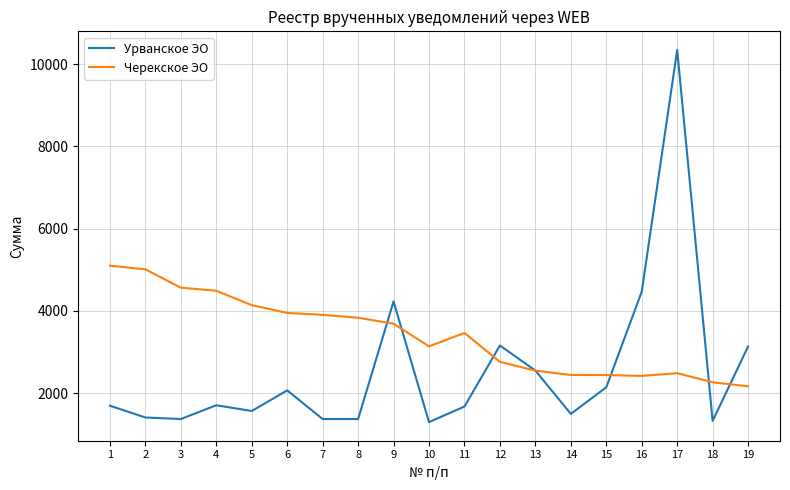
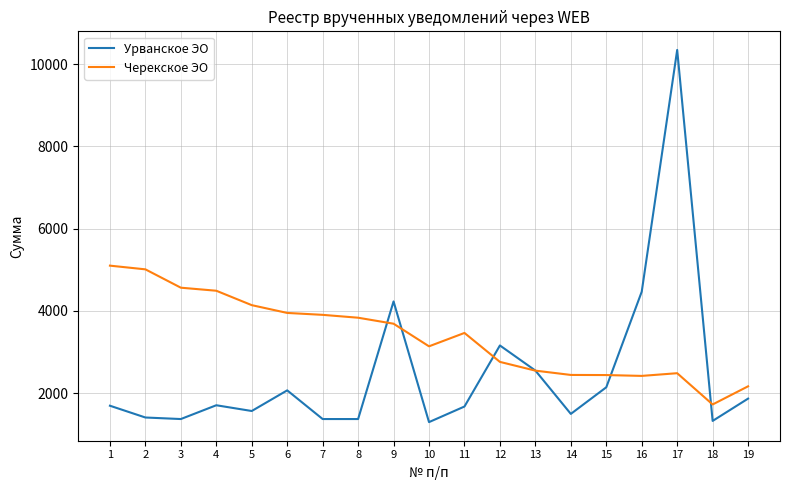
  {
    "Урванское ЭО": {
      "1": 1700,
      "2": 1400,
      "3": 1400,
      "4": 1700,
      "5": 1600,
      "6": 2100,
      "7": 1400,
      "8": 1400,
      "9": 4200,
      "10": 1300,
      "11": 1700,
      "12": 3200,
      "14": 1500,
      "15": 2100,
      "16": 4500,
      "17": 10300,
      "18": 1300,
-     "19": 3100
+     "19": 1900
    },
    "Черекское ЭО": {
      "1": 5100,
      "2": 5000,
      "3": 4600,
      "4": 4500,
      "5": 4100,
      "6": 3900,
      "7": 3900,
      "8": 3800,
      "9": 3700,
      "10": 3100,
      "11": 3500,
      "12": 2800,
      "14": 2400,
      "15": 2400,
      "16": 2400,
      "17": 2500,
-     "18": 2300,
+     "18": 1700,
      "19": 2200
    }
  }
